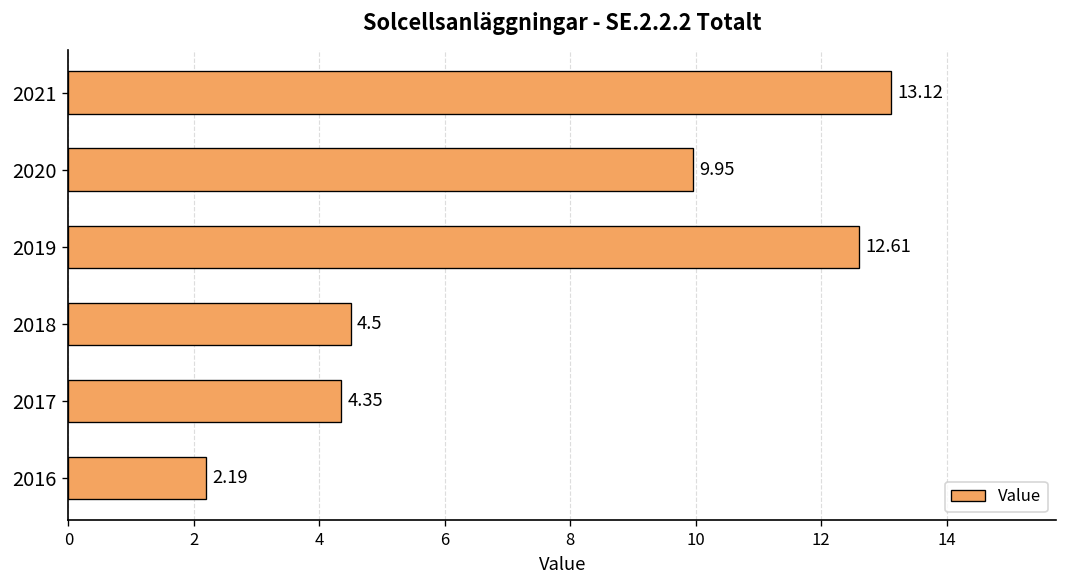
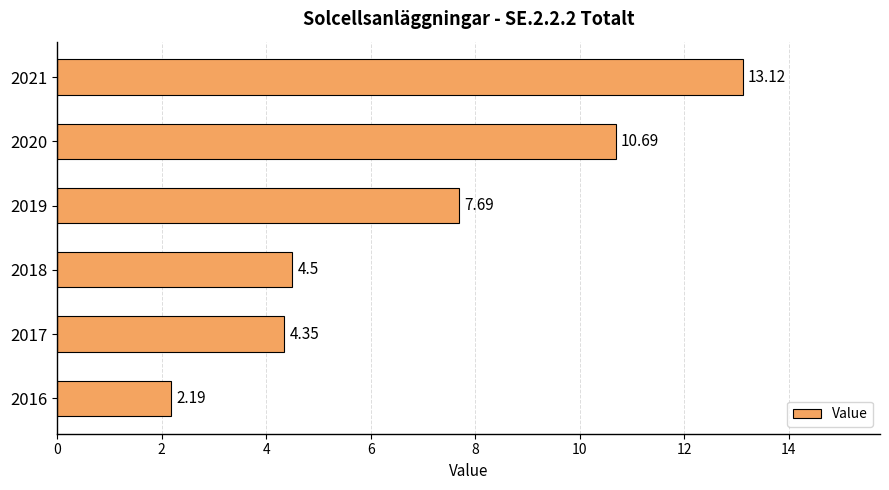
  {
    "2021": 13.12,
-   "2020": 9.95,
-   "2019": 12.61,
+   "2020": 10.69,
+   "2019": 7.69,
    "2018": 4.5,
    "2017": 4.35,
    "2016": 2.19
  }
